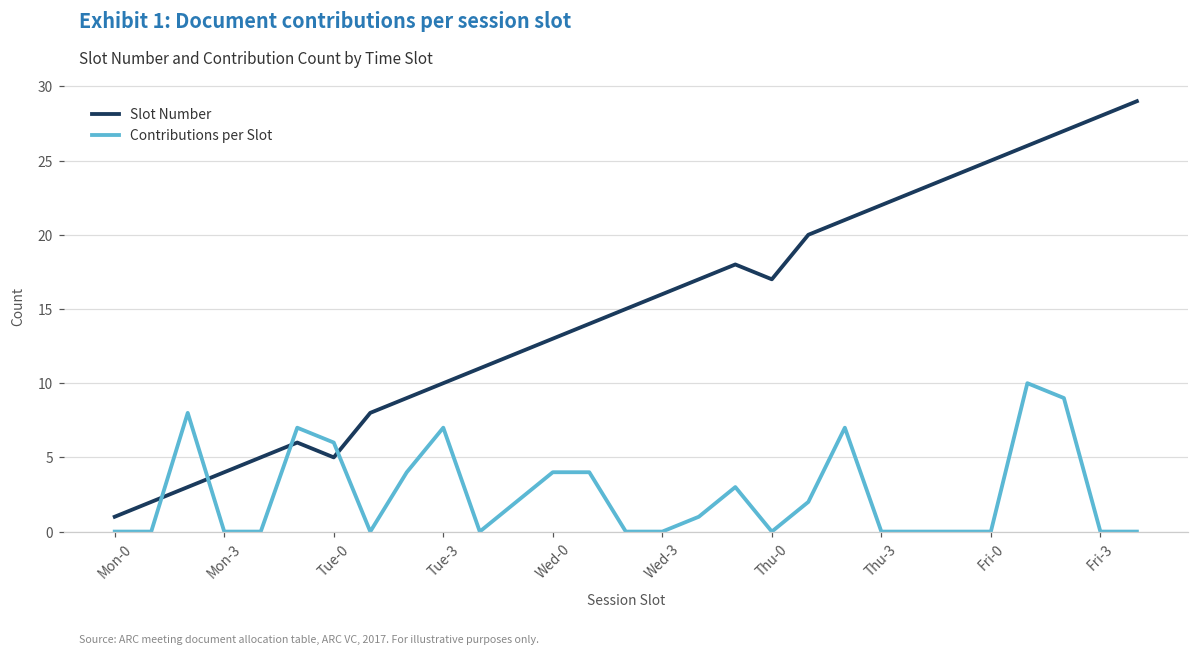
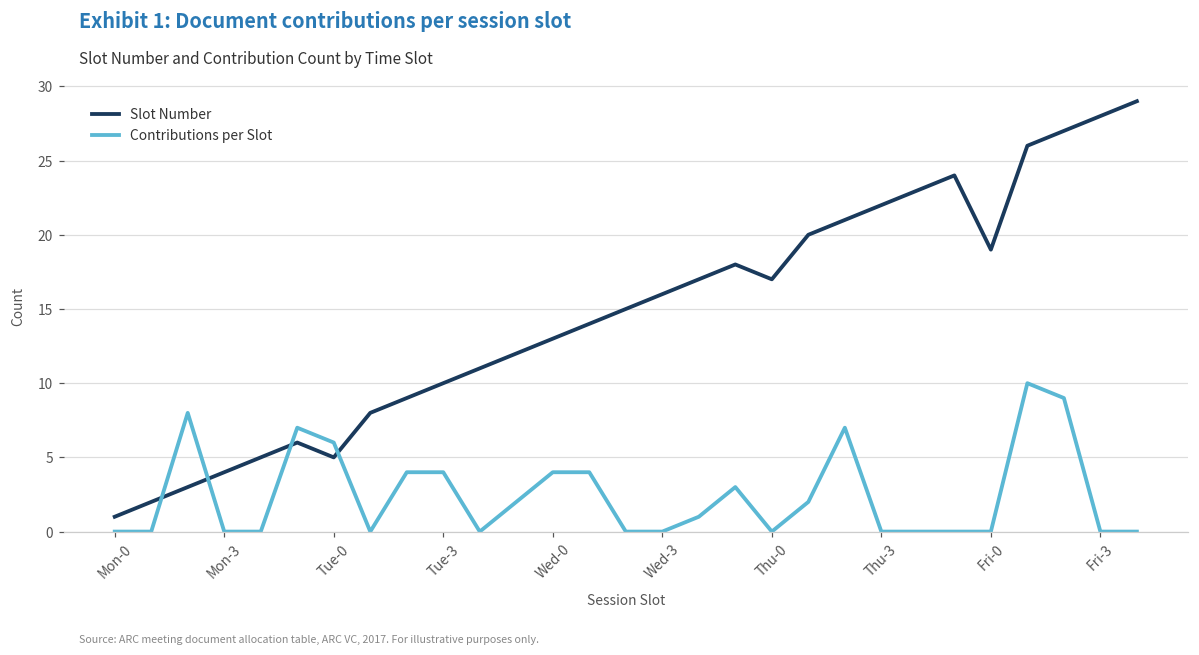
  {
    "Slot Number": {
      "Mon-0": 1,
      "Mon-3": 4,
      "Tue-0": 5,
      "Tue-3": 10,
      "Wed-0": 13,
      "Wed-3": 16,
      "Thu-0": 17,
      "Thu-3": 22,
-     "Fri-0": 25,
+     "Fri-0": 19,
      "Fri-3": 28
    },
    "Contributions per Slot": {
      "Mon-0": 0,
      "Mon-3": 0,
      "Tue-0": 6,
-     "Tue-3": 7,
+     "Tue-3": 4,
      "Wed-0": 4,
      "Wed-3": 0,
      "Thu-0": 0,
      "Thu-3": 0,
      "Fri-0": 0,
      "Fri-3": 0
    }
  }
